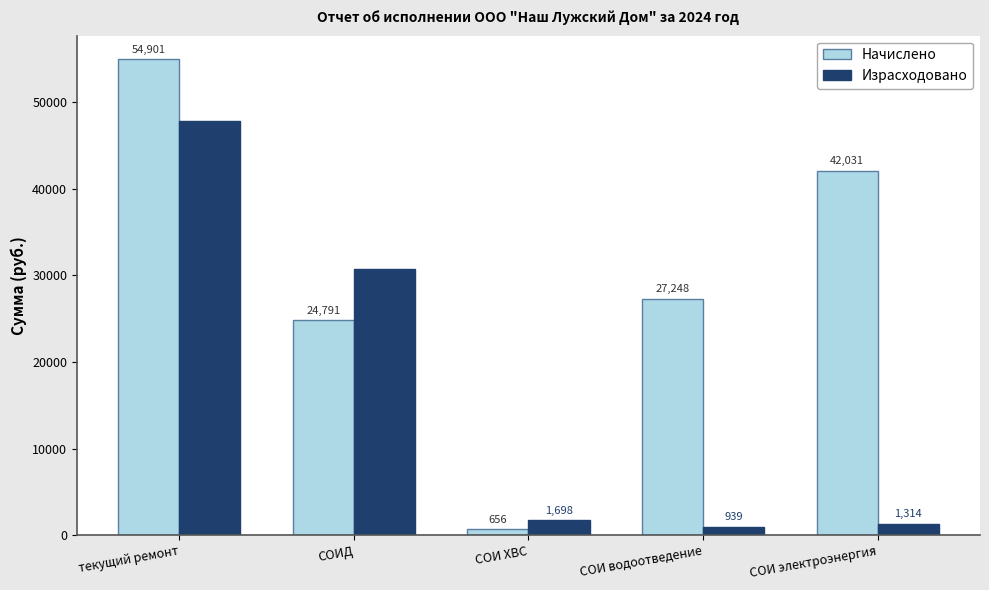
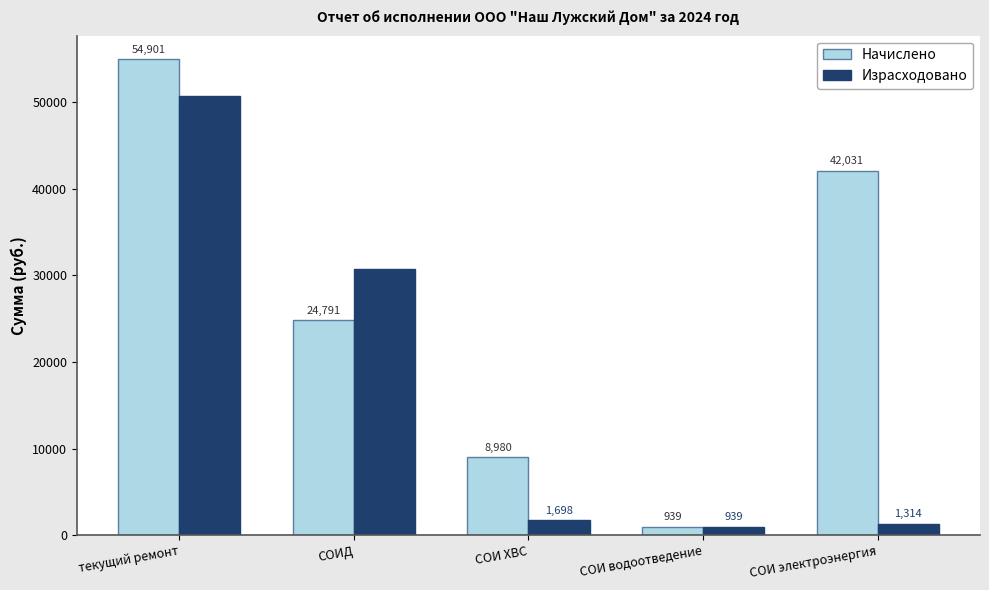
  {
    "Начислено": {
      "текущий ремонт": "54,901",
      "СОИД": "24,791",
-     "СОИ ХВС": "656",
-     "СОИ водоотведение": "27,248",
+     "СОИ ХВС": "8,980",
+     "СОИ водоотведение": "939",
      "СОИ электроэнергия": "42,031"
    },
    "Израсходовано": {
-     "текущий ремонт": "48000",
+     "текущий ремонт": "51000",
      "СОИД": "31000"
    }
  }
